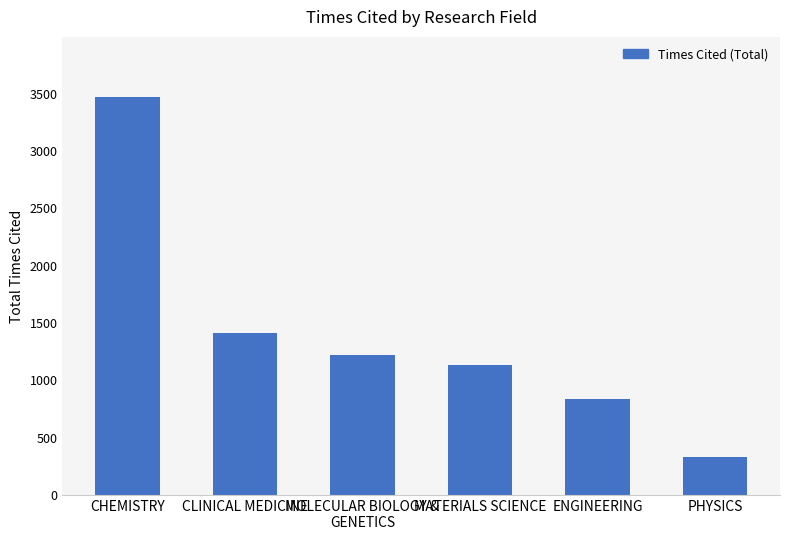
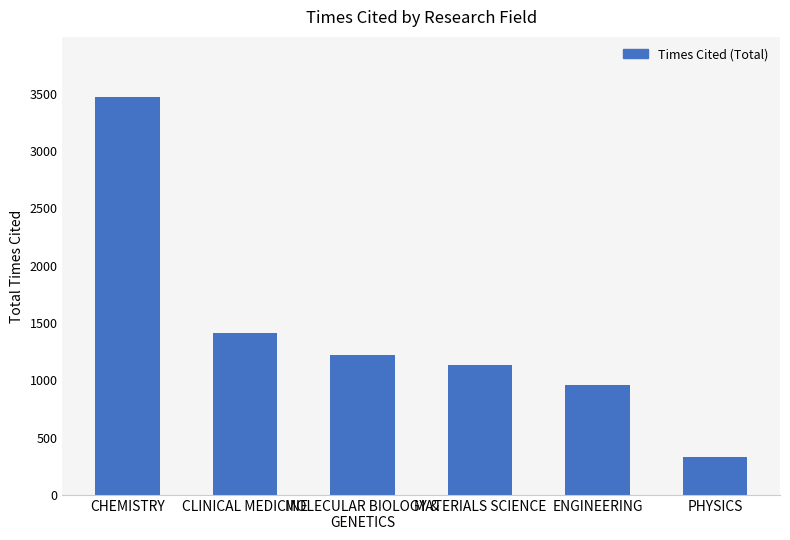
  {
    "CHEMISTRY": 3480,
    "MOLECULAR BIOLOGY & GENETICS": 1220,
-   "ENGINEERING": 840,
+   "ENGINEERING": 960,
    "PHYSICS": 330
  }
